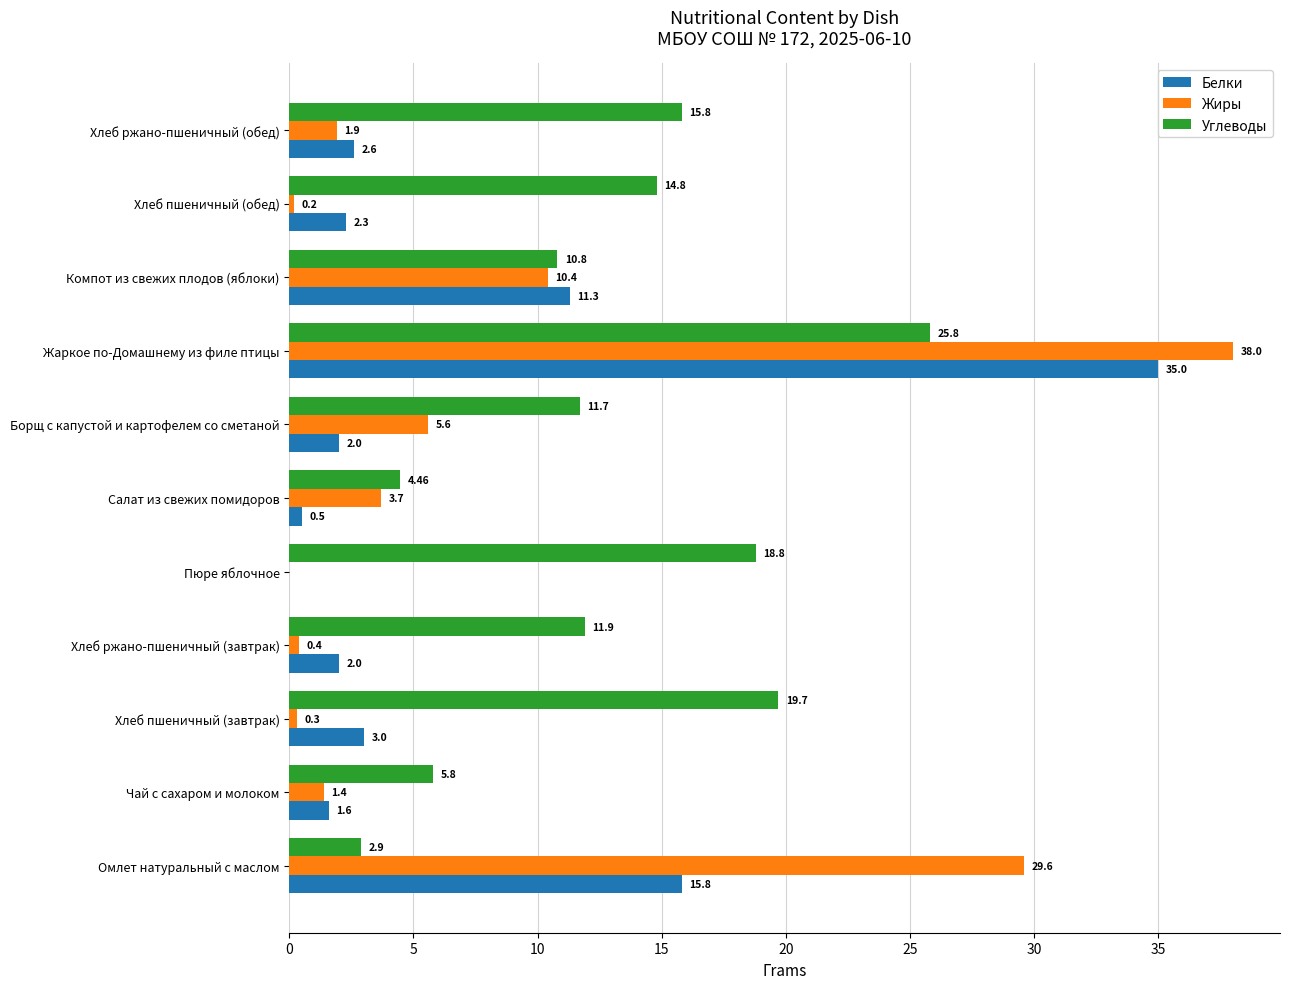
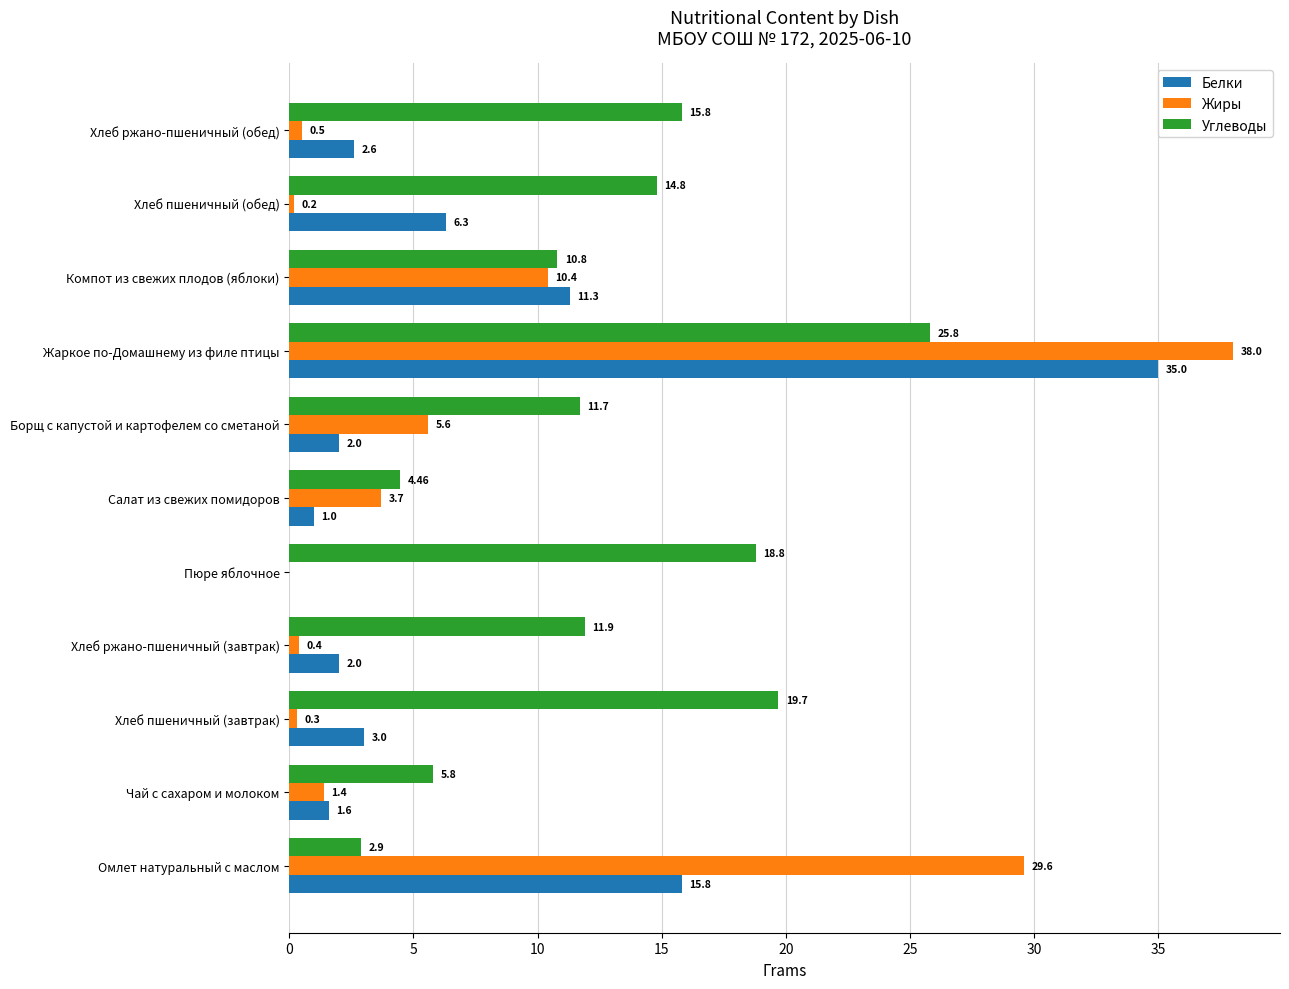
  {
    "Белки": {
      "Хлеб ржано-пшеничный (обед)": 2.6,
-     "Хлеб пшеничный (обед)": 2.3,
+     "Хлеб пшеничный (обед)": 6.3,
      "Компот из свежих плодов (яблоки)": 11.3,
      "Жаркое по-Домашнему из филе птицы": 35.0,
      "Борщ с капустой и картофелем со сметаной": 2.0,
-     "Салат из свежих помидоров": 0.5,
+     "Салат из свежих помидоров": 1.0,
      "Хлеб ржано-пшеничный (завтрак)": 2.0,
      "Хлеб пшеничный (завтрак)": 3.0,
      "Чай с сахаром и молоком": 1.6,
      "Омлет натуральный с маслом": 15.8
    },
    "Жиры": {
-     "Хлеб ржано-пшеничный (обед)": 1.9,
+     "Хлеб ржано-пшеничный (обед)": 0.5,
      "Хлеб пшеничный (обед)": 0.2,
      "Компот из свежих плодов (яблоки)": 10.4,
      "Жаркое по-Домашнему из филе птицы": 38.0,
      "Борщ с капустой и картофелем со сметаной": 5.6,
      "Салат из свежих помидоров": 3.7,
      "Хлеб ржано-пшеничный (завтрак)": 0.4,
      "Хлеб пшеничный (завтрак)": 0.3,
      "Чай с сахаром и молоком": 1.4,
      "Омлет натуральный с маслом": 29.6
    },
    "Углеводы": {
      "Хлеб ржано-пшеничный (обед)": 15.8,
      "Хлеб пшеничный (обед)": 14.8,
      "Компот из свежих плодов (яблоки)": 10.8,
      "Жаркое по-Домашнему из филе птицы": 25.8,
      "Борщ с капустой и картофелем со сметаной": 11.7,
      "Салат из свежих помидоров": 4.46,
      "Пюре яблочное": 18.8,
      "Хлеб ржано-пшеничный (завтрак)": 11.9,
      "Хлеб пшеничный (завтрак)": 19.7,
      "Чай с сахаром и молоком": 5.8,
      "Омлет натуральный с маслом": 2.9
    }
  }
